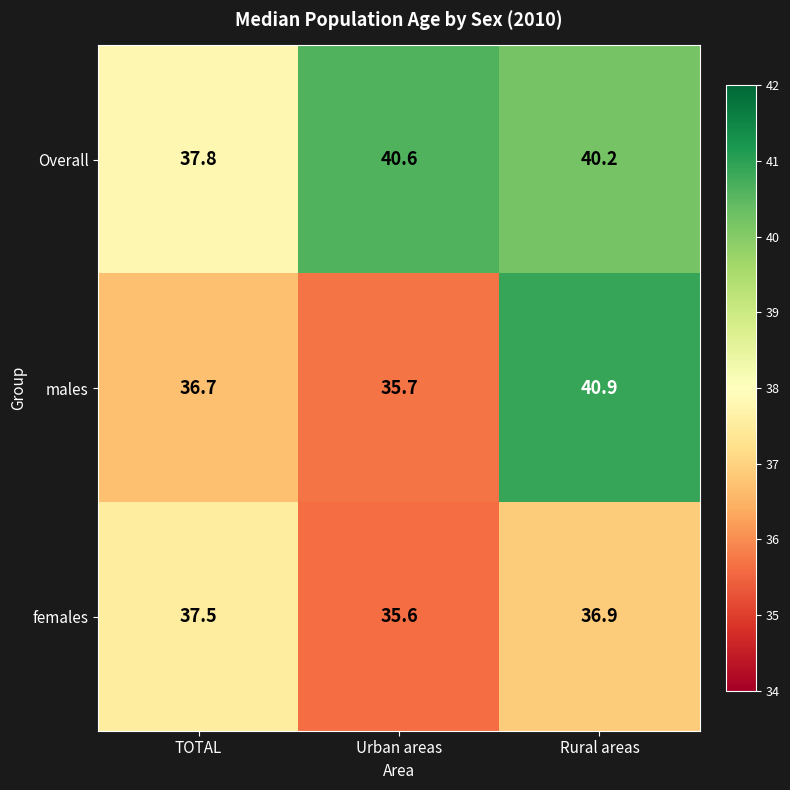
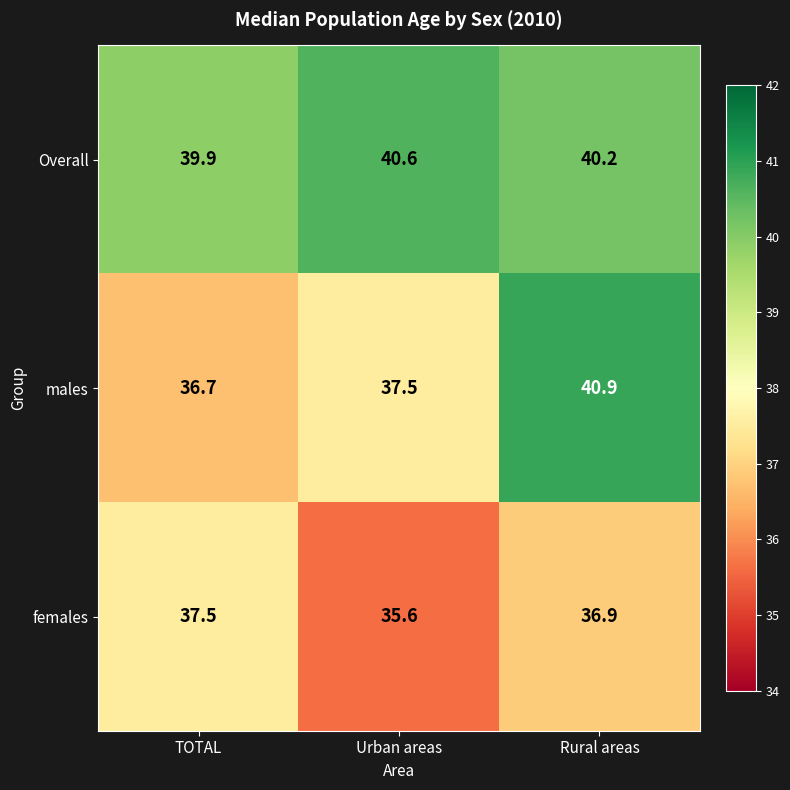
  {
    "Overall": {
-     "TOTAL": 37.8,
+     "TOTAL": 39.9,
      "Urban areas": 40.6,
      "Rural areas": 40.2
    },
    "males": {
      "TOTAL": 36.7,
-     "Urban areas": 35.7,
+     "Urban areas": 37.5,
      "Rural areas": 40.9
    },
    "females": {
      "TOTAL": 37.5,
      "Urban areas": 35.6,
      "Rural areas": 36.9
    }
  }
